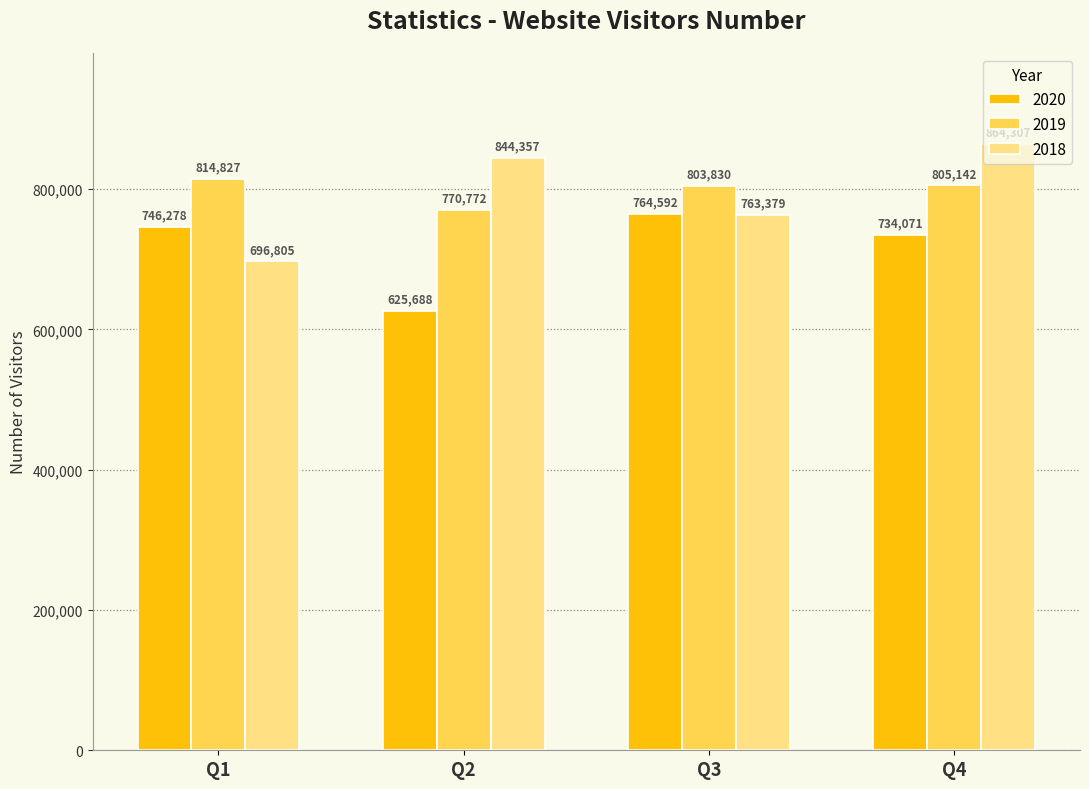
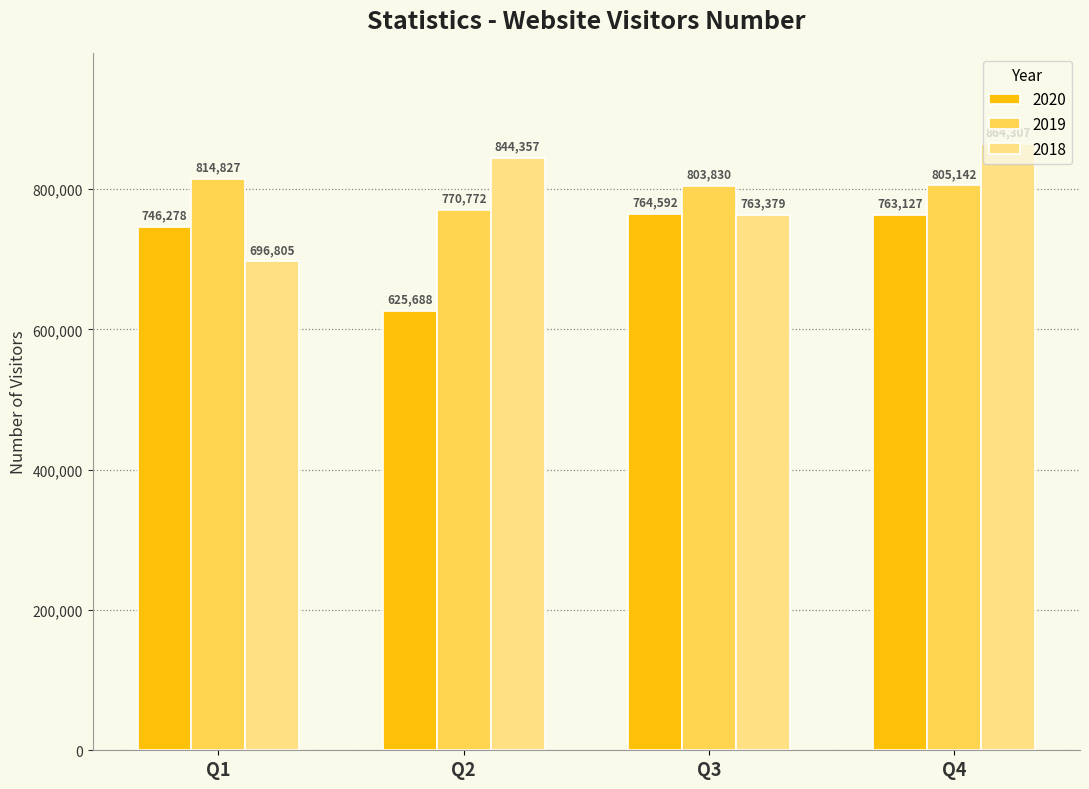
  {
    "2020": {
      "Q1": "746,278",
      "Q2": "625,688",
      "Q3": "764,592",
-     "Q4": "734,071"
+     "Q4": "763,127"
    }
  }
